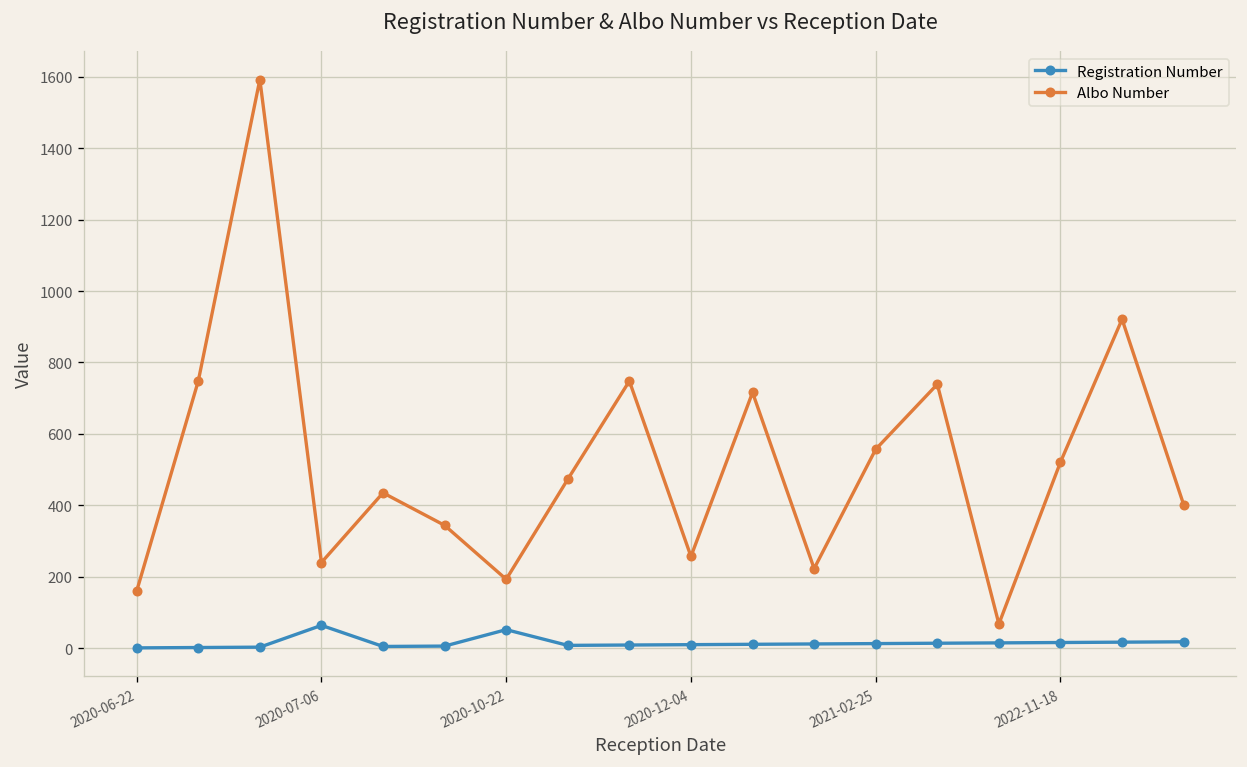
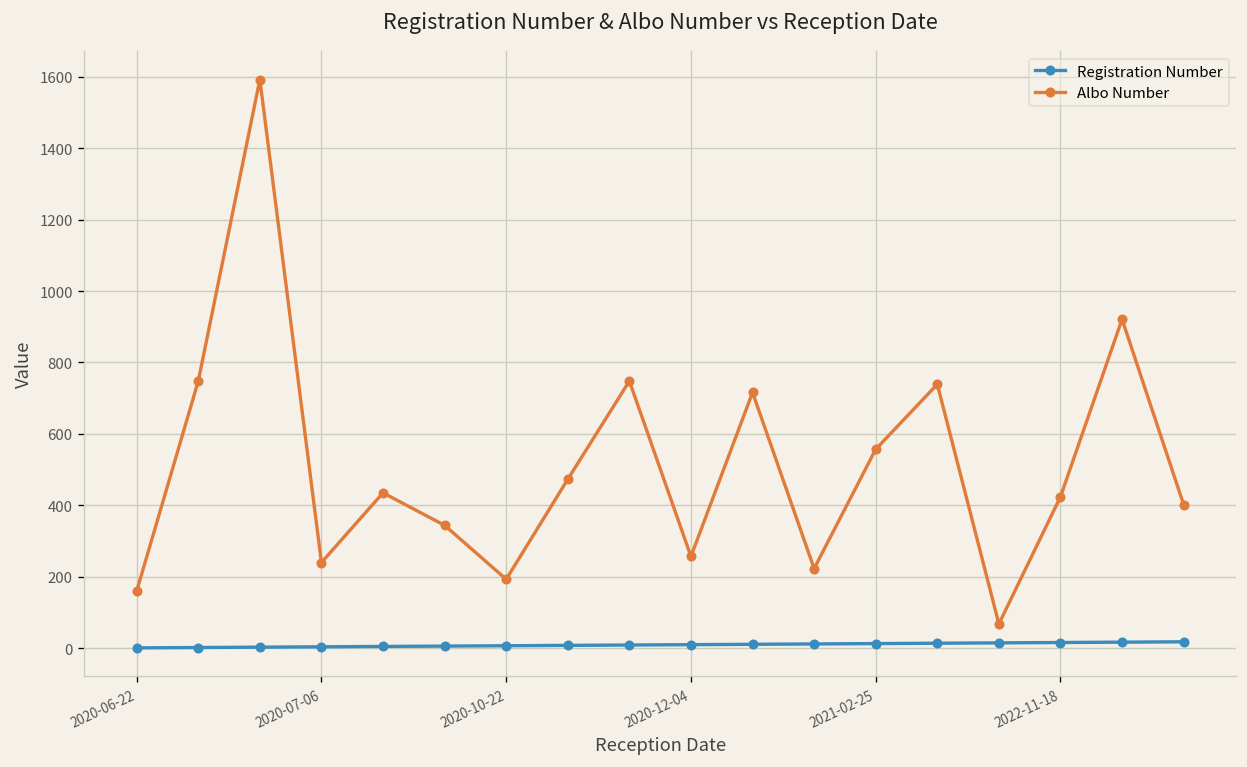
  {
    "Registration Number": {
      "2020-06-22": 0,
-     "2020-07-06": 60,
-     "2020-10-22": 50,
+     "2020-07-06": 0,
+     "2020-10-22": 10,
      "2020-12-04": 10,
      "2022-11-18": 20
    },
    "Albo Number": {
      "2020-06-22": 160,
      "2020-07-06": 240,
      "2020-10-22": 190,
      "2020-12-04": 260,
-     "2022-11-18": 520
+     "2022-11-18": 420
    }
  }
